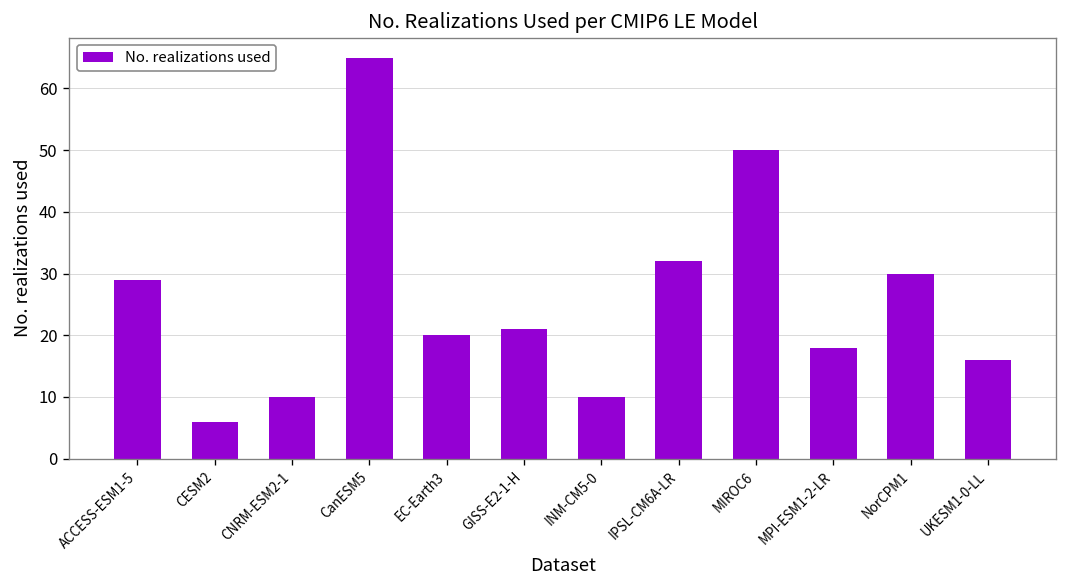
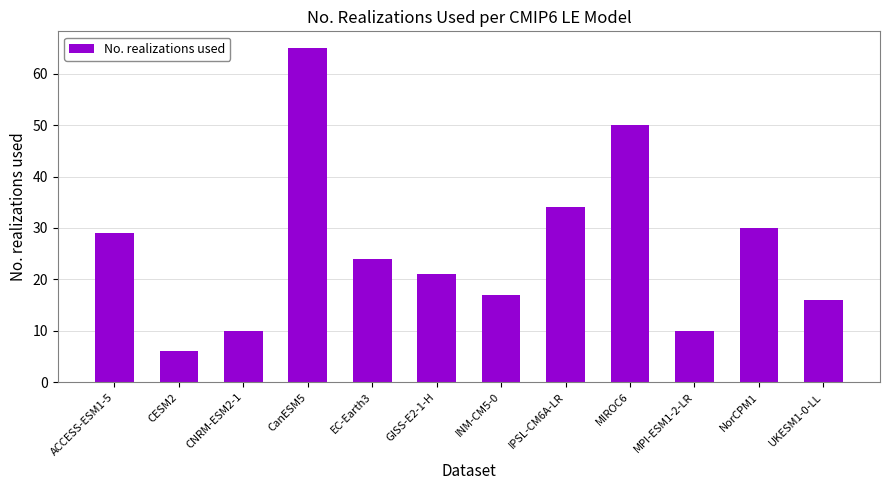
  {
    "ACCESS-ESM1-5": 29,
    "CESM2": 6,
    "CNRM-ESM2-1": 10,
    "CanESM5": 65,
-   "EC-Earth3": 20,
+   "EC-Earth3": 24,
    "GISS-E2-1-H": 21,
-   "INM-CM5-0": 10,
-   "IPSL-CM6A-LR": 32,
+   "INM-CM5-0": 17,
+   "IPSL-CM6A-LR": 34,
    "MIROC6": 50,
-   "MPI-ESM1-2-LR": 18,
+   "MPI-ESM1-2-LR": 10,
    "NorCPM1": 30,
    "UKESM1-0-LL": 16
  }
